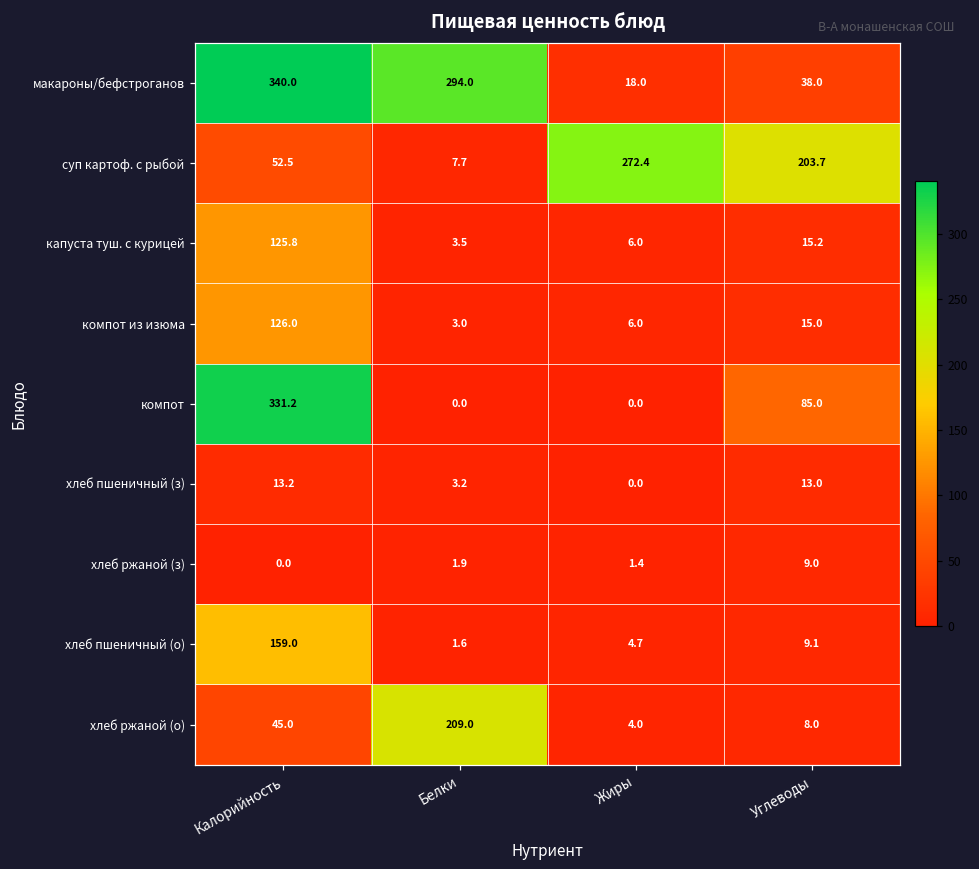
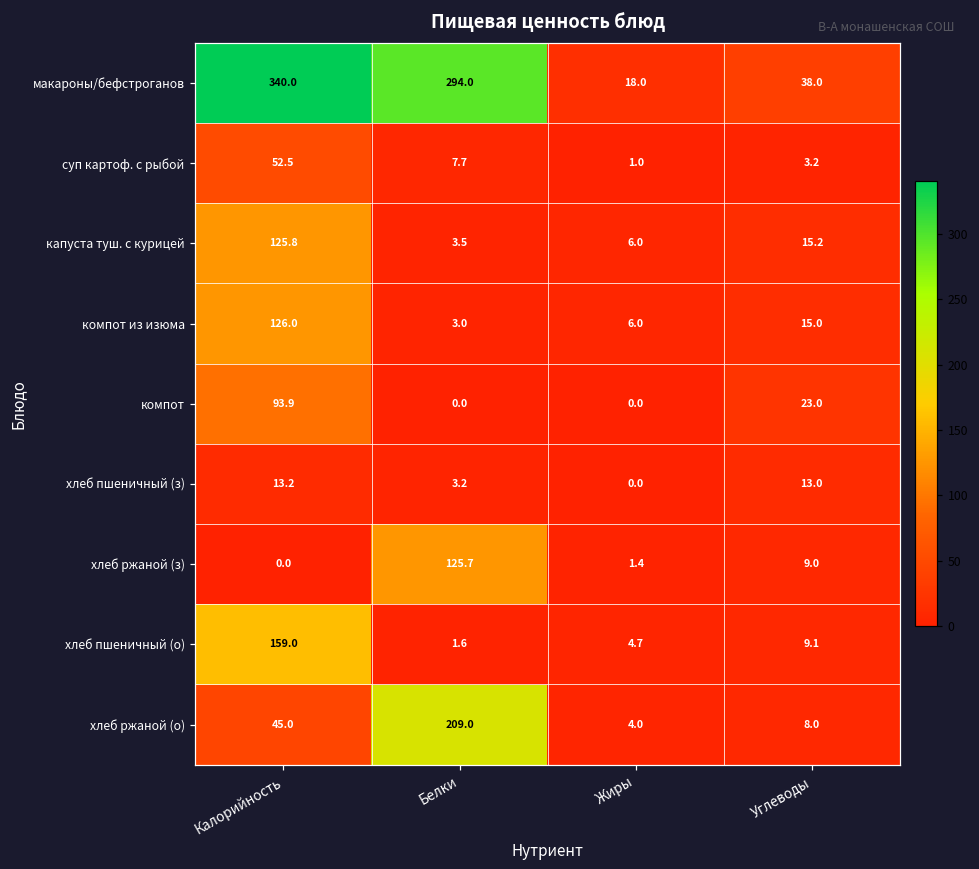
  {
    "макароны/бефстроганов": {
      "Калорийность": 340.0,
      "Белки": 294.0,
      "Жиры": 18.0,
      "Углеводы": 38.0
    },
    "суп картоф. с рыбой": {
      "Калорийность": 52.5,
      "Белки": 7.7,
-     "Жиры": 272.4,
-     "Углеводы": 203.7
+     "Жиры": 1.0,
+     "Углеводы": 3.2
    },
    "капуста туш. с курицей": {
      "Калорийность": 125.8,
      "Белки": 3.5,
      "Жиры": 6.0,
      "Углеводы": 15.2
    },
    "компот из изюма": {
      "Калорийность": 126.0,
      "Белки": 3.0,
      "Жиры": 6.0,
      "Углеводы": 15.0
    },
    "компот": {
-     "Калорийность": 331.2,
+     "Калорийность": 93.9,
      "Белки": 0.0,
      "Жиры": 0.0,
-     "Углеводы": 85.0
+     "Углеводы": 23.0
    },
    "хлеб пшеничный (з)": {
      "Калорийность": 13.2,
      "Белки": 3.2,
      "Жиры": 0.0,
      "Углеводы": 13.0
    },
    "хлеб ржаной (з)": {
      "Калорийность": 0.0,
-     "Белки": 1.9,
+     "Белки": 125.7,
      "Жиры": 1.4,
      "Углеводы": 9.0
    },
    "хлеб пшеничный (о)": {
      "Калорийность": 159.0,
      "Белки": 1.6,
      "Жиры": 4.7,
      "Углеводы": 9.1
    },
    "хлеб ржаной (о)": {
      "Калорийность": 45.0,
      "Белки": 209.0,
      "Жиры": 4.0,
      "Углеводы": 8.0
    }
  }
